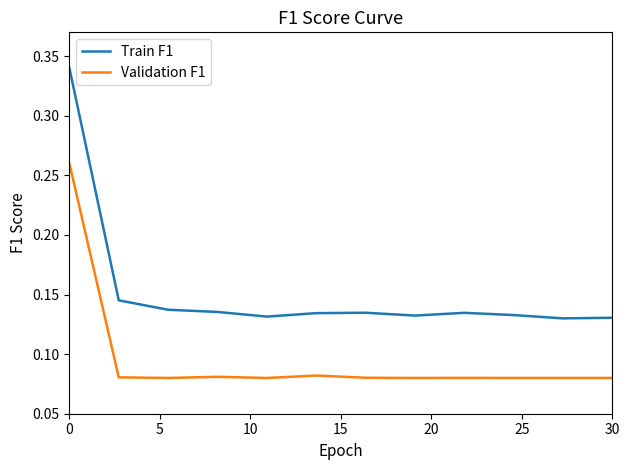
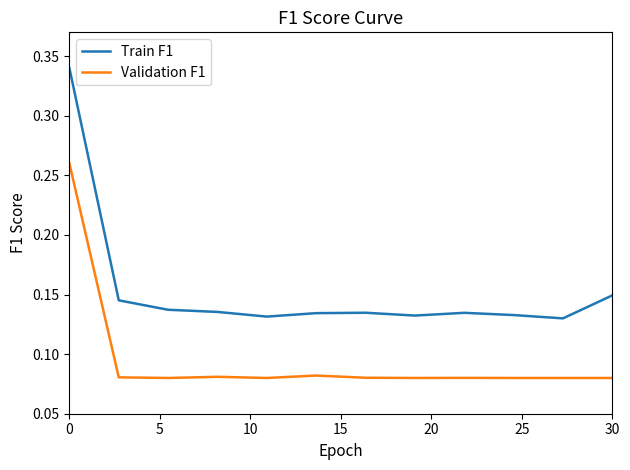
  {
    "Train F1": {
      "0": 0.340,
-     "30": 0.131
+     "30": 0.149
    },
    "Validation F1": {
      "0": 0.260,
      "30": 0.080
    }
  }
